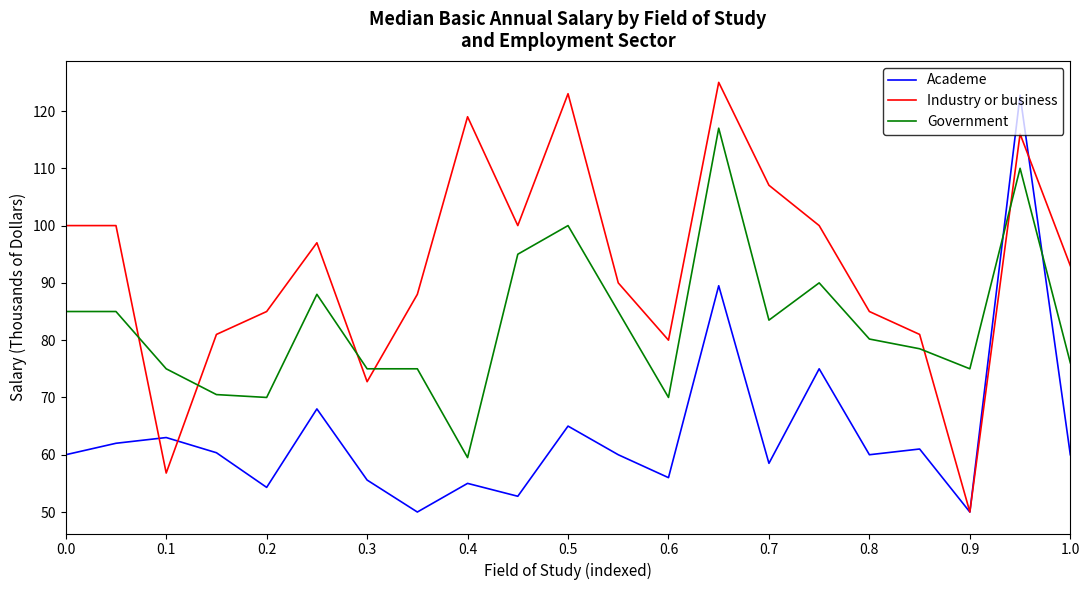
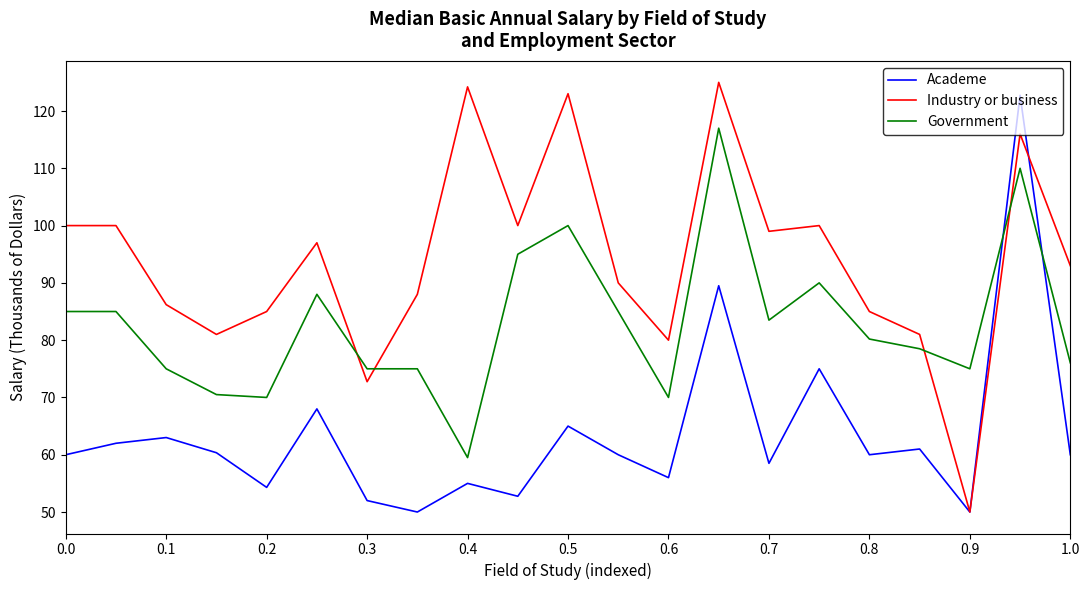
  {
    "Academe": {
      "0.0": 60,
      "0.1": 63,
      "0.2": 54,
-     "0.3": 56,
+     "0.3": 52,
      "0.4": 55,
      "0.5": 65,
      "0.6": 56,
      "0.7": 59,
      "0.8": 60,
      "1.0": 60
    },
    "Industry or business": {
      "0.0": 100,
-     "0.1": 57,
+     "0.1": 86,
      "0.2": 85,
      "0.3": 73,
-     "0.4": 119,
+     "0.4": 124,
      "0.5": 123,
      "0.6": 80,
-     "0.7": 107,
+     "0.7": 99,
      "0.8": 85,
      "1.0": 93
    },
    "Government": {
      "0.0": 85,
      "0.1": 75,
      "0.2": 70,
      "0.3": 75,
      "0.4": 60,
      "0.5": 100,
      "0.6": 70,
      "0.7": 83,
      "0.8": 80,
      "0.9": 75,
      "1.0": 76
    }
  }
